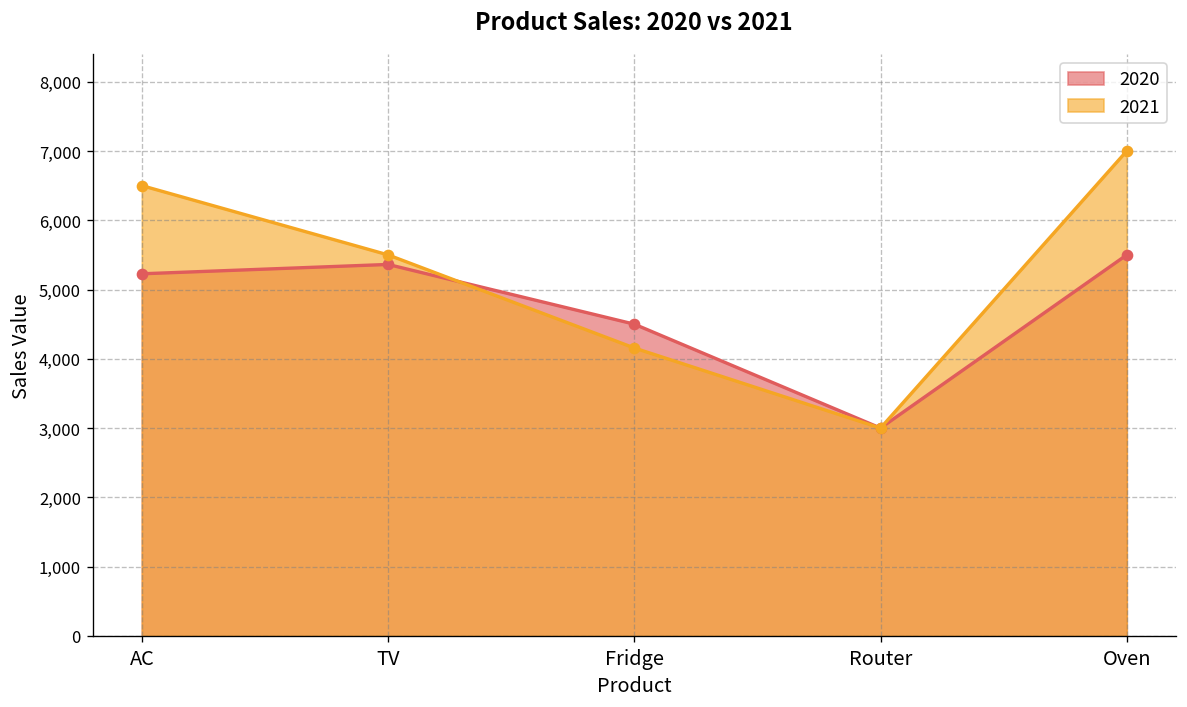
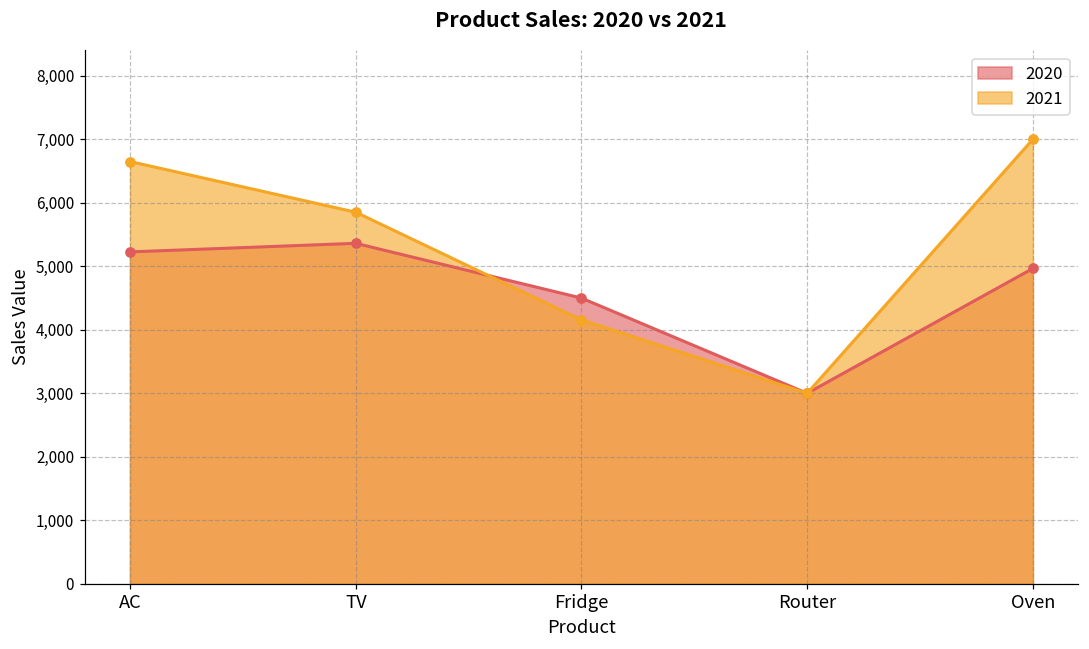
  {
    "2020": {
      "AC": "5,200",
      "TV": "5,400",
      "Fridge": "4,500",
-     "Oven": "5,500"
+     "Oven": "5,000"
    },
    "2021": {
-     "AC": "6,500",
-     "TV": "5,500",
+     "AC": "6,700",
+     "TV": "5,900",
      "Fridge": "4,200",
      "Oven": "7,000"
    }
  }
